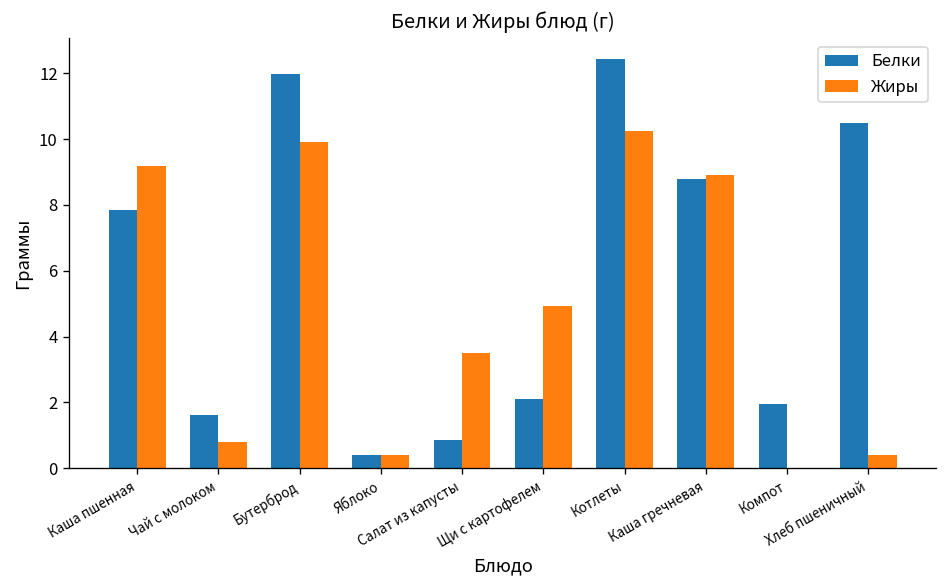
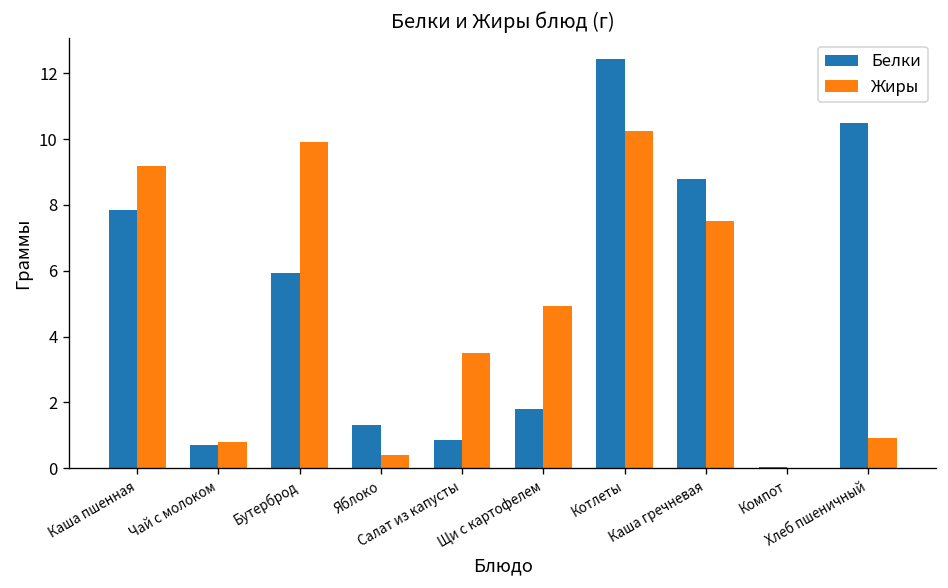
  {
    "Белки": {
      "Каша пшенная": 7.9,
-     "Чай с молоком": 1.6,
-     "Бутерброд": 12.0,
-     "Яблоко": 0.4,
+     "Чай с молоком": 0.7,
+     "Бутерброд": 5.9,
+     "Яблоко": 1.3,
      "Салат из капусты": 0.9,
-     "Щи с картофелем": 2.1,
+     "Щи с картофелем": 1.8,
      "Котлеты": 12.4,
      "Каша гречневая": 8.8,
-     "Компот": 2.0,
+     "Компот": 0.0,
      "Хлеб пшеничный": 10.5
    },
    "Жиры": {
      "Каша пшенная": 9.2,
      "Чай с молоком": 0.8,
      "Бутерброд": 9.9,
      "Яблоко": 0.4,
      "Салат из капусты": 3.5,
      "Щи с картофелем": 4.9,
      "Котлеты": 10.2,
-     "Каша гречневая": 8.9,
+     "Каша гречневая": 7.5,
      "Компот": 0.0,
-     "Хлеб пшеничный": 0.4
+     "Хлеб пшеничный": 0.9
    }
  }
